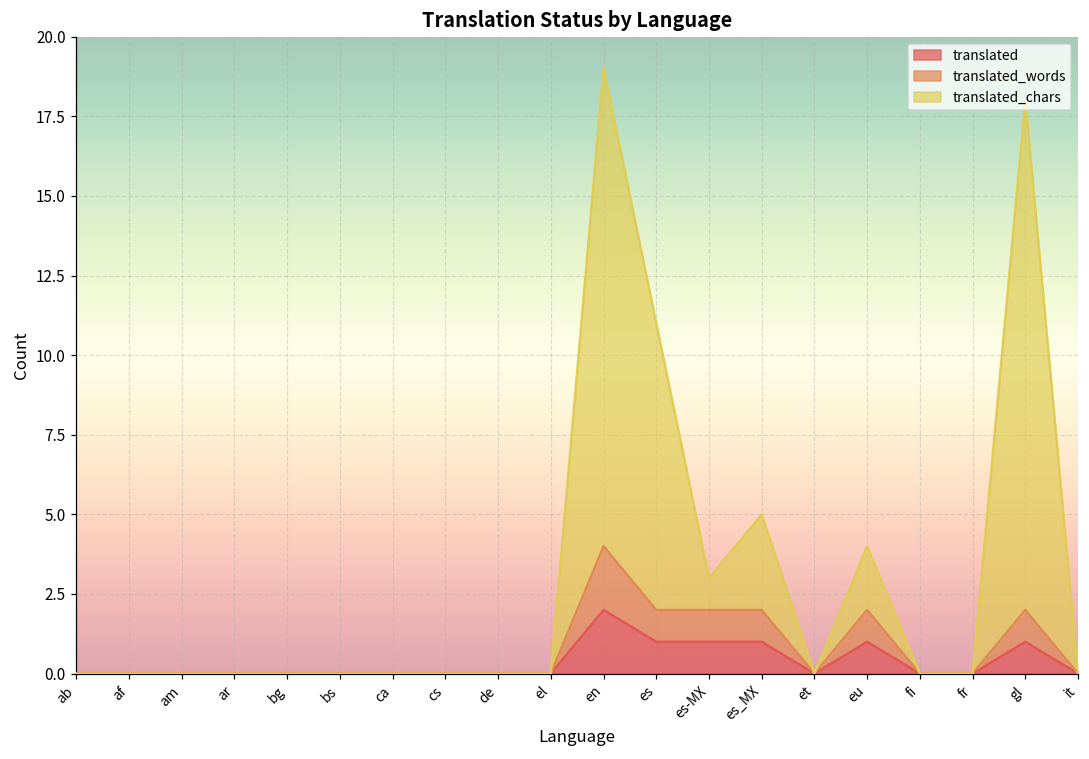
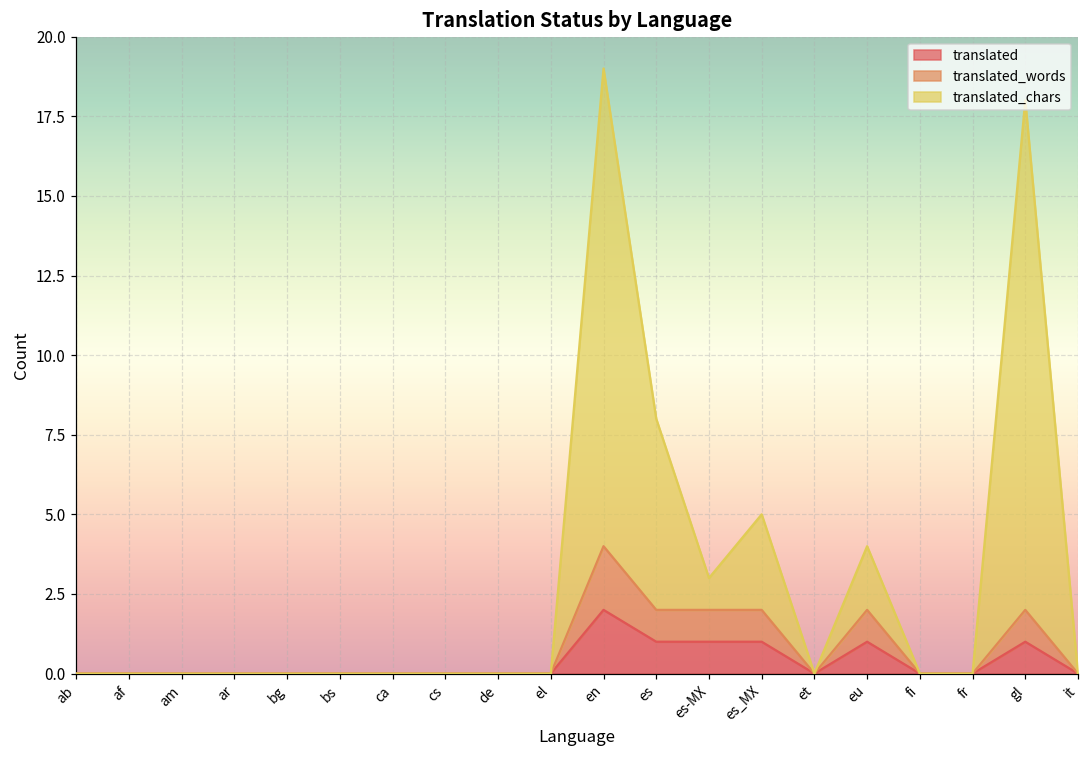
  {
    "translated_chars": {
      "en": 15,
-     "es": 9,
+     "es": 6,
      "es-MX": 1,
      "es_MX": 3,
      "eu": 2
    }
  }
